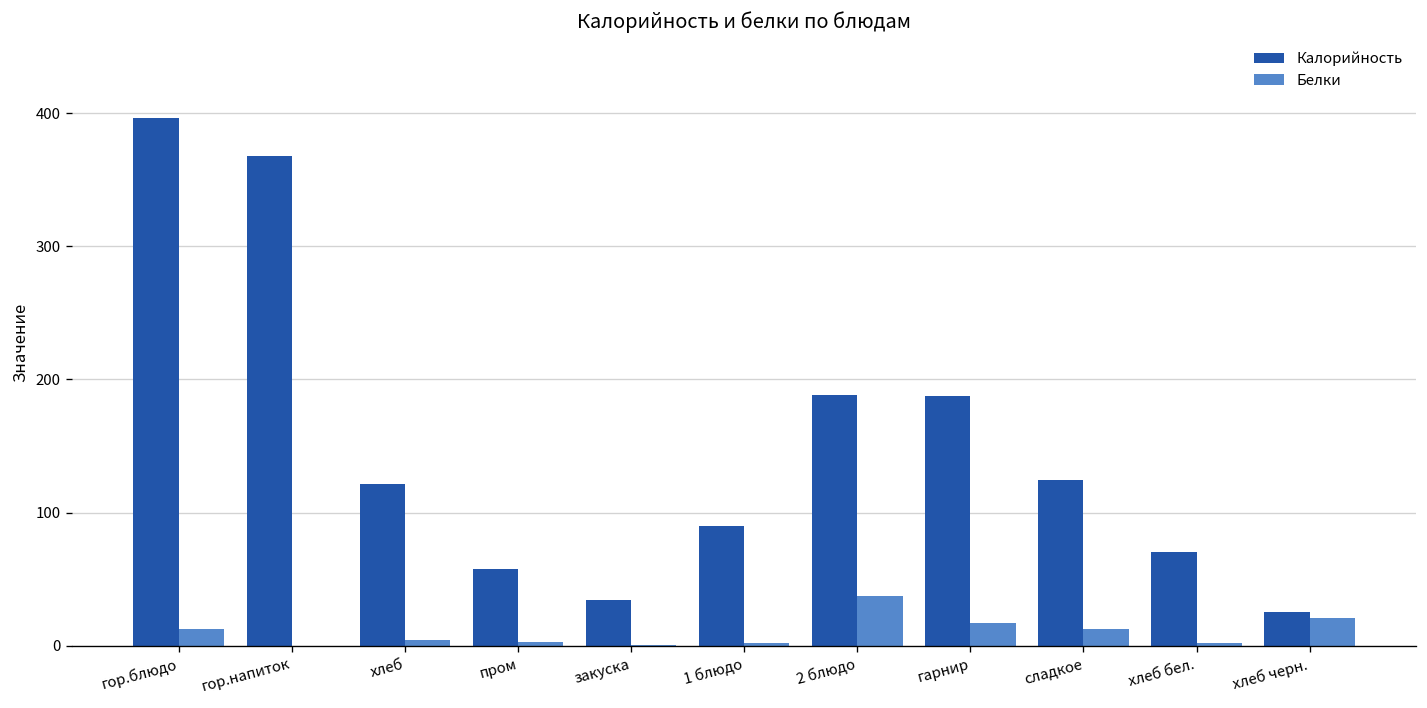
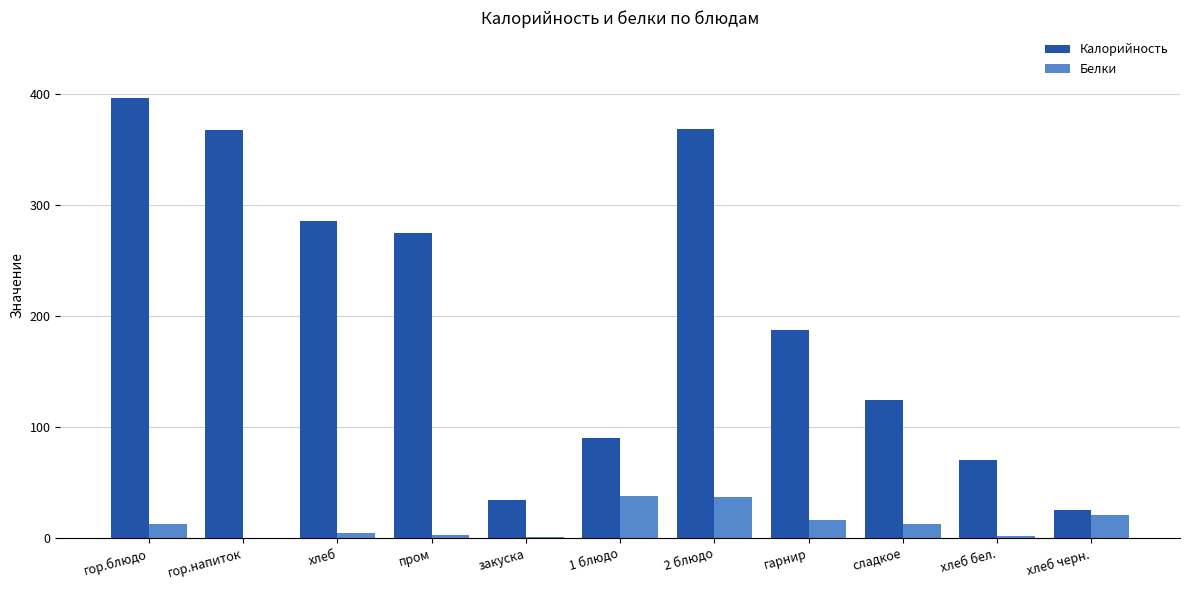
  {
    "Калорийность": {
      "гор.блюдо": 397,
      "гор.напиток": 368,
-     "хлеб": 122,
-     "пром": 58,
+     "хлеб": 286,
+     "пром": 275,
      "закуска": 34,
      "1 блюдо": 90,
-     "2 блюдо": 188,
+     "2 блюдо": 369,
      "гарнир": 187,
      "сладкое": 124,
      "хлеб бел.": 70,
      "хлеб черн.": 25
    },
    "Белки": {
      "гор.блюдо": 12,
      "хлеб": 4,
      "пром": 3,
-     "1 блюдо": 2,
+     "1 блюдо": 38,
      "2 блюдо": 37,
      "гарнир": 17,
      "сладкое": 13,
      "хлеб бел.": 2,
      "хлеб черн.": 21
    }
  }
